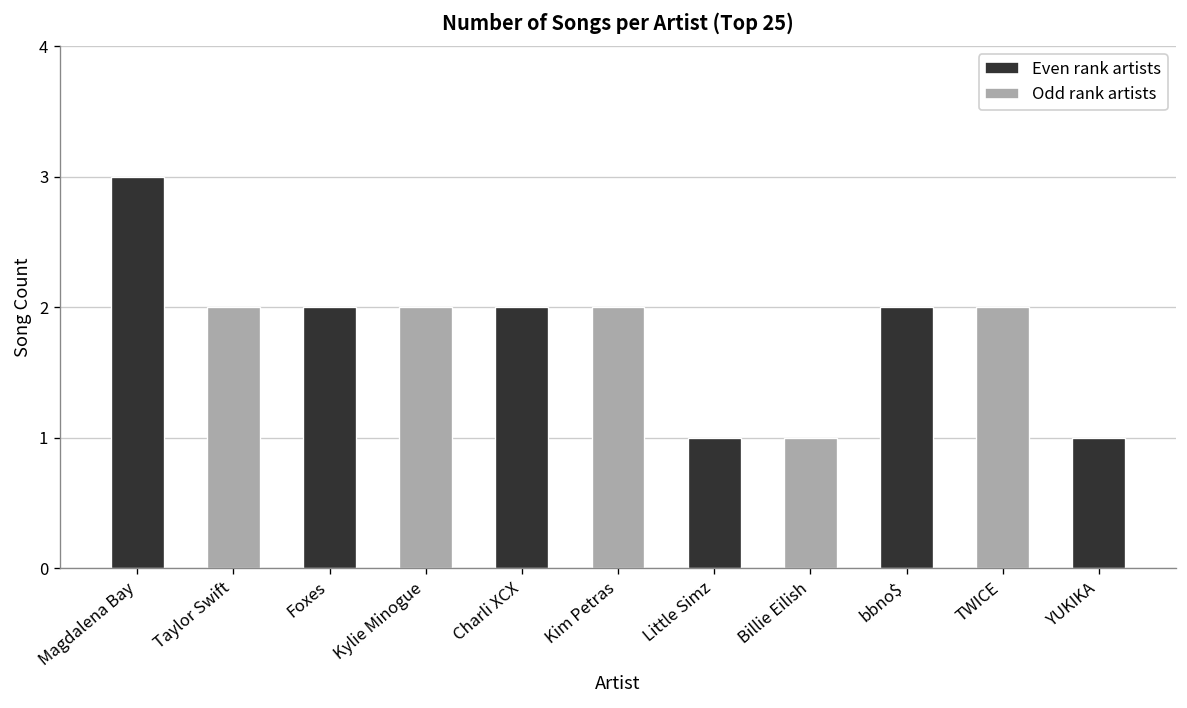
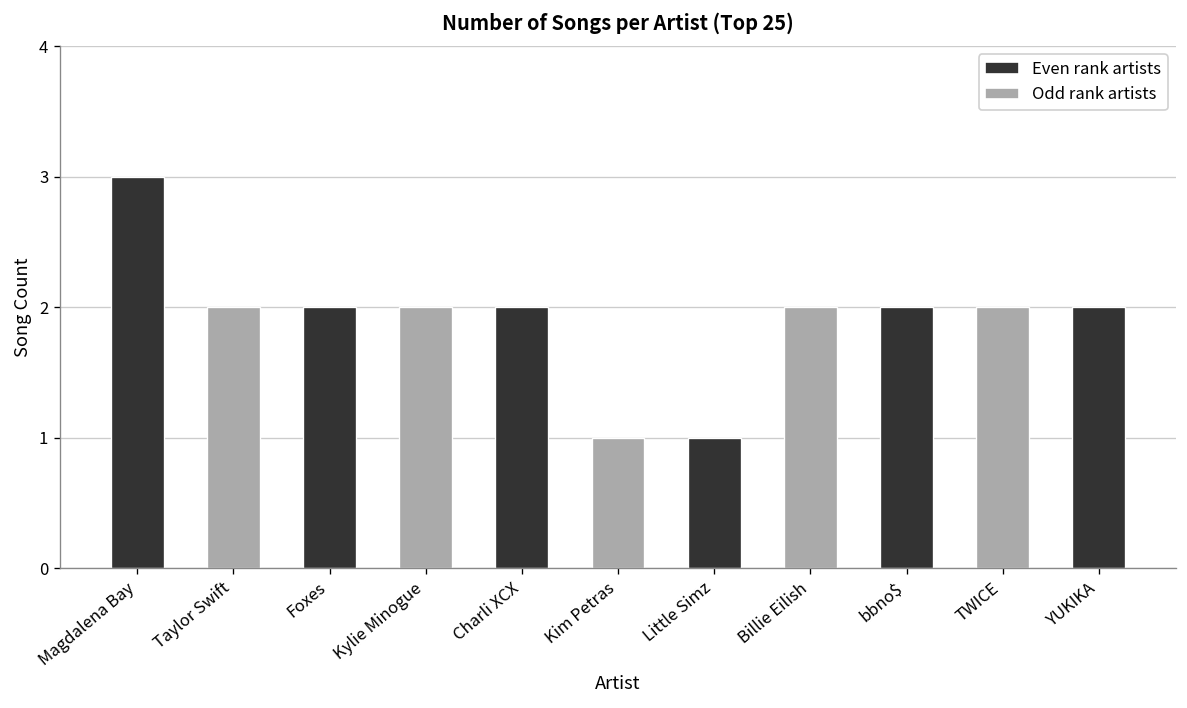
  {
    "Magdalena Bay": 3,
    "Taylor Swift": 2,
    "Foxes": 2,
    "Kylie Minogue": 2,
    "Charli XCX": 2,
-   "Kim Petras": 2,
+   "Kim Petras": 1,
    "Little Simz": 1,
-   "Billie Eilish": 1,
+   "Billie Eilish": 2,
    "bbno$": 2,
    "TWICE": 2,
-   "YUKIKA": 1
+   "YUKIKA": 2
  }
